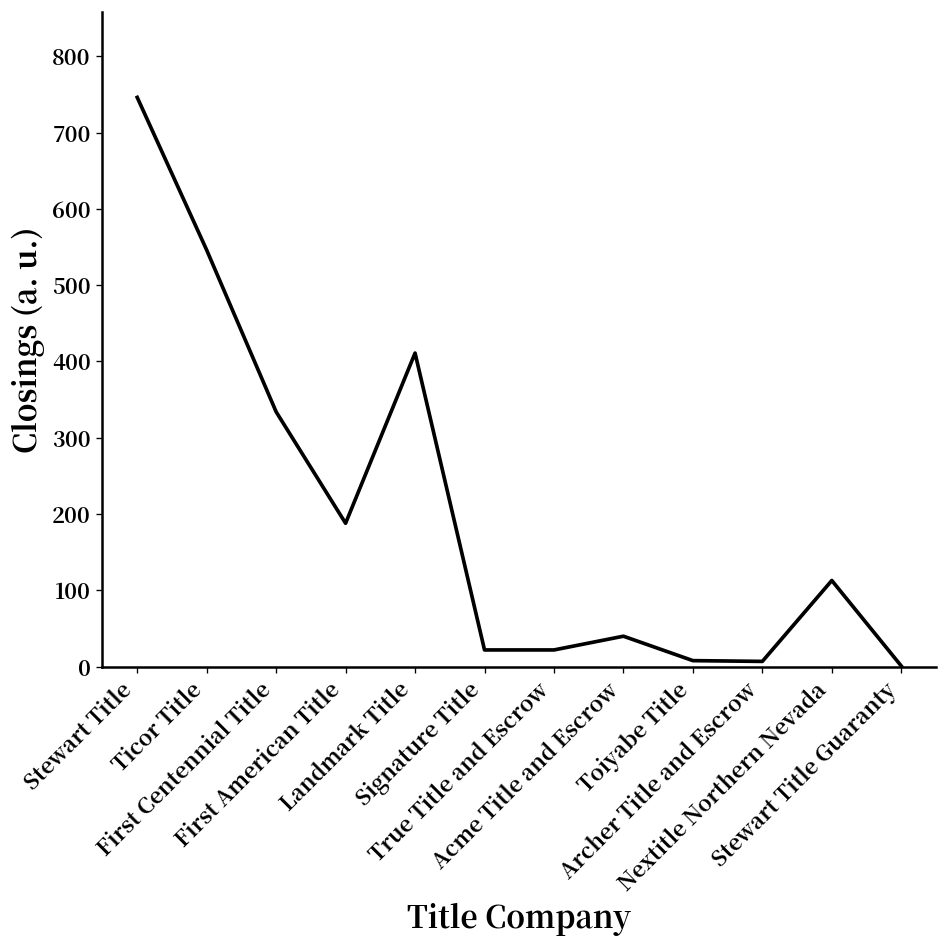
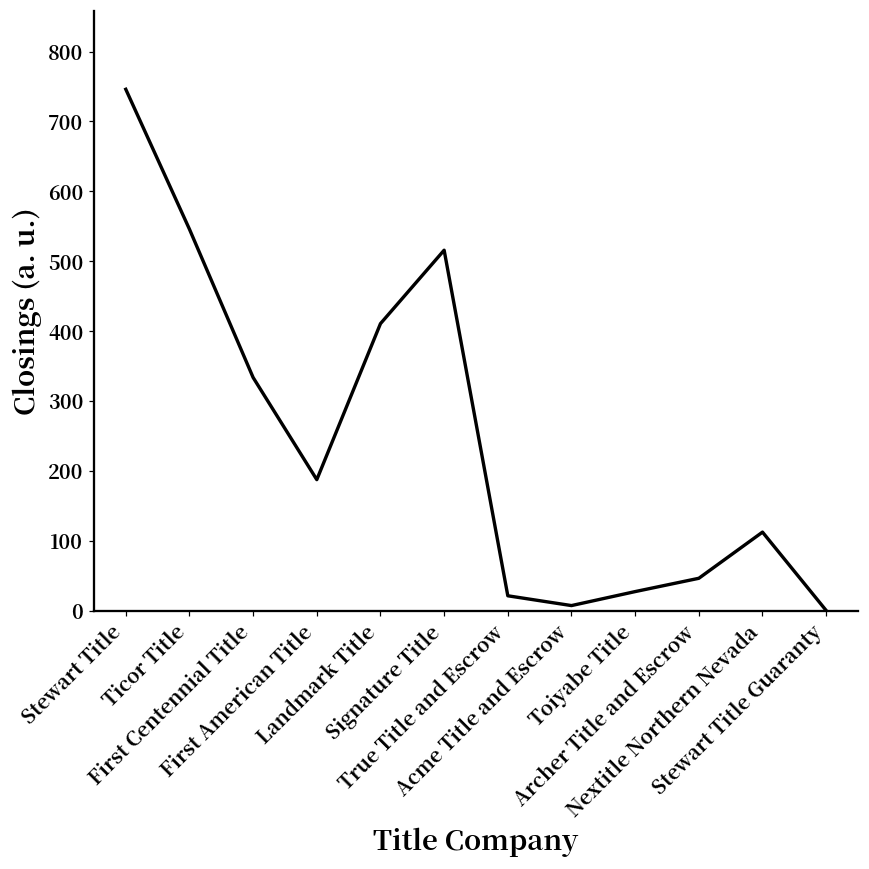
  {
    "Stewart Title": 750,
    "Ticor Title": 550,
    "First Centennial Title": 330,
    "First American Title": 190,
    "Landmark Title": 410,
-   "Signature Title": 20,
+   "Signature Title": 520,
    "True Title and Escrow": 20,
-   "Acme Title and Escrow": 40,
-   "Toiyabe Title": 10,
-   "Archer Title and Escrow": 10,
+   "Acme Title and Escrow": 10,
+   "Toiyabe Title": 30,
+   "Archer Title and Escrow": 50,
    "Nextitle Northern Nevada": 110,
    "Stewart Title Guaranty": 0
  }
